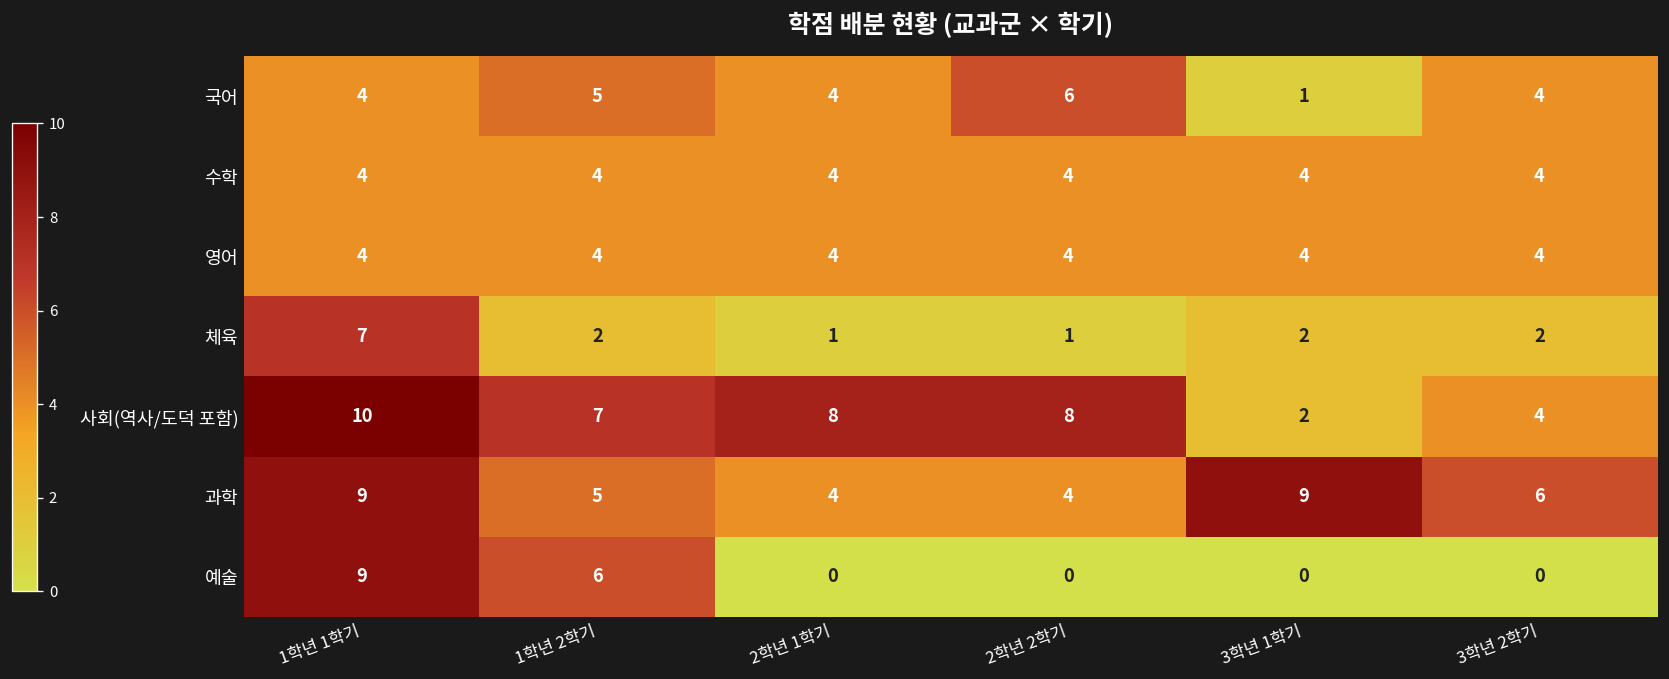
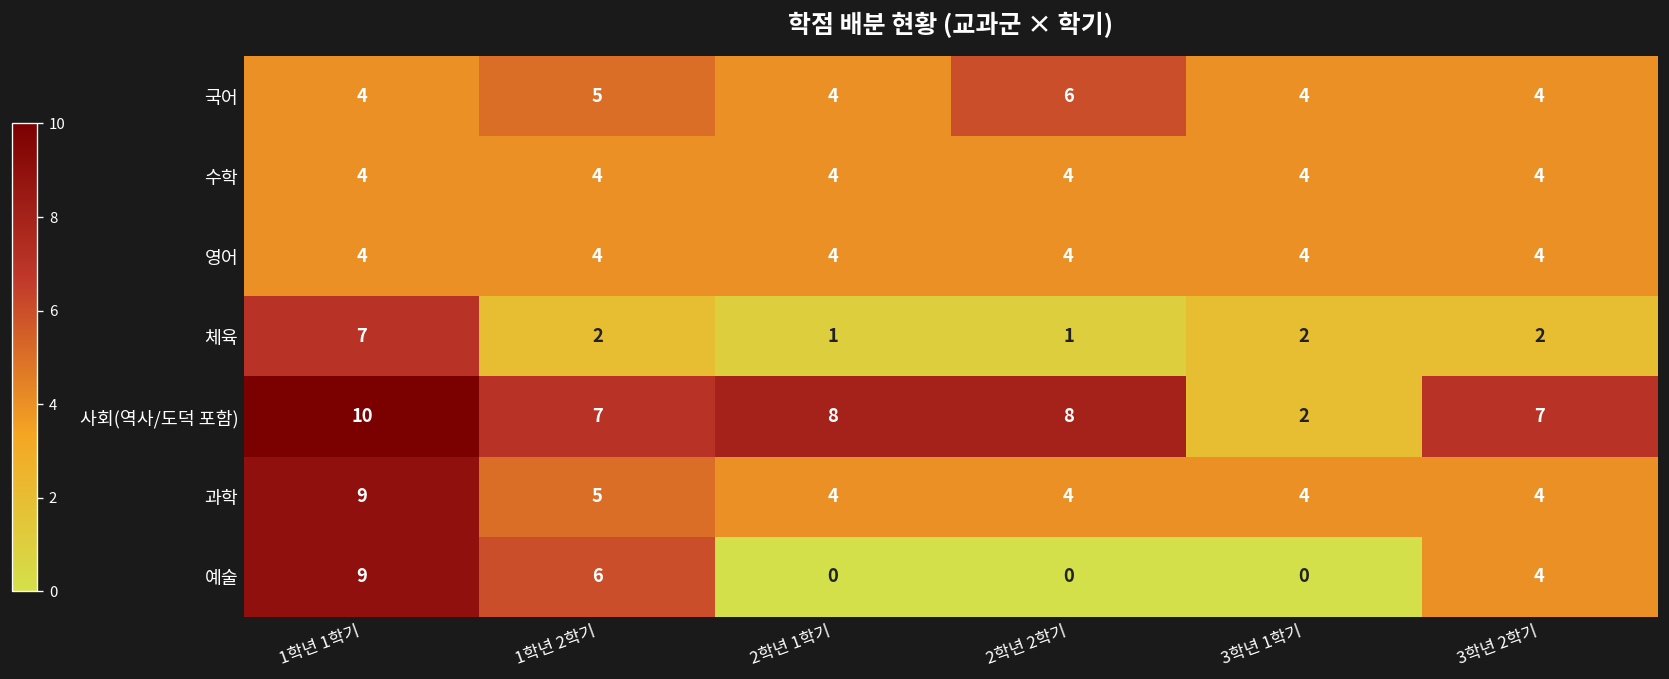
  {
    "국어": {
      "1학년 1학기": 4,
      "1학년 2학기": 5,
      "2학년 1학기": 4,
      "2학년 2학기": 6,
-     "3학년 1학기": 1,
+     "3학년 1학기": 4,
      "3학년 2학기": 4
    },
    "수학": {
      "1학년 1학기": 4,
      "1학년 2학기": 4,
      "2학년 1학기": 4,
      "2학년 2학기": 4,
      "3학년 1학기": 4,
      "3학년 2학기": 4
    },
    "영어": {
      "1학년 1학기": 4,
      "1학년 2학기": 4,
      "2학년 1학기": 4,
      "2학년 2학기": 4,
      "3학년 1학기": 4,
      "3학년 2학기": 4
    },
    "체육": {
      "1학년 1학기": 7,
      "1학년 2학기": 2,
      "2학년 1학기": 1,
      "2학년 2학기": 1,
      "3학년 1학기": 2,
      "3학년 2학기": 2
    },
    "사회(역사/도덕 포함)": {
      "1학년 1학기": 10,
      "1학년 2학기": 7,
      "2학년 1학기": 8,
      "2학년 2학기": 8,
      "3학년 1학기": 2,
-     "3학년 2학기": 4
+     "3학년 2학기": 7
    },
    "과학": {
      "1학년 1학기": 9,
      "1학년 2학기": 5,
      "2학년 1학기": 4,
      "2학년 2학기": 4,
-     "3학년 1학기": 9,
-     "3학년 2학기": 6
+     "3학년 1학기": 4,
+     "3학년 2학기": 4
    },
    "예술": {
      "1학년 1학기": 9,
      "1학년 2학기": 6,
      "2학년 1학기": 0,
      "2학년 2학기": 0,
      "3학년 1학기": 0,
-     "3학년 2학기": 0
+     "3학년 2학기": 4
    }
  }
